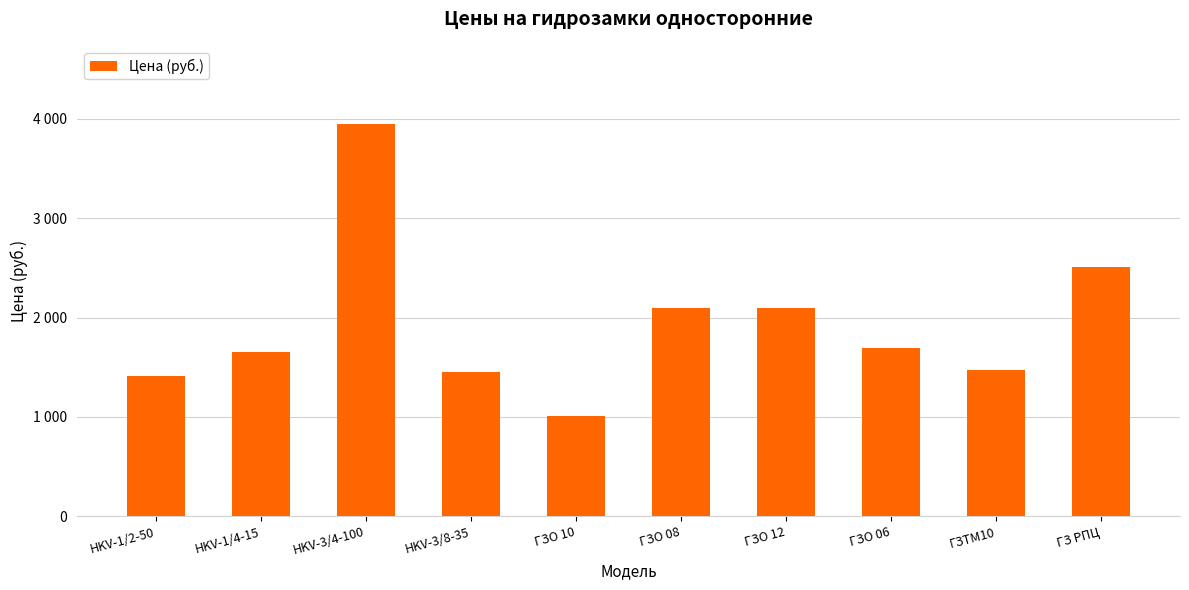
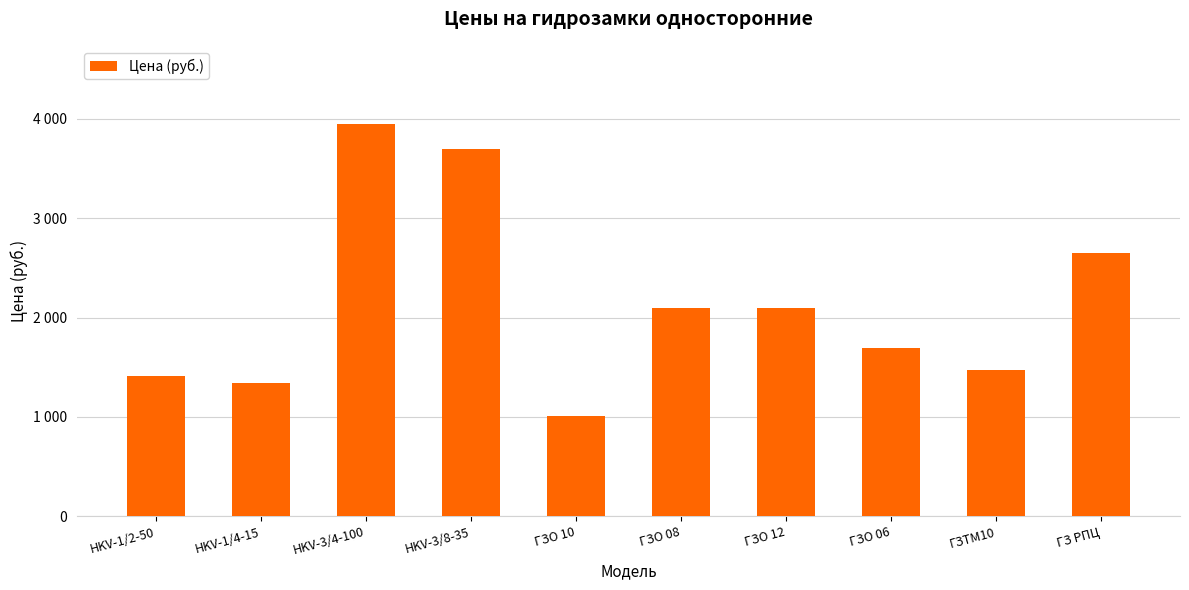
  {
    "HKV-1/2-50": 1400,
-   "HKV-1/4-15": 1600,
+   "HKV-1/4-15": 1300,
    "HKV-3/4-100": 3900,
-   "HKV-3/8-35": 1500,
+   "HKV-3/8-35": 3700,
    "ГЗО 10": 1000,
    "ГЗО 08": 2100,
    "ГЗО 12": 2100,
    "ГЗО 06": 1700,
    "ГЗТМ10": 1500,
-   "ГЗ РПЦ": 2500
+   "ГЗ РПЦ": 2700
  }
